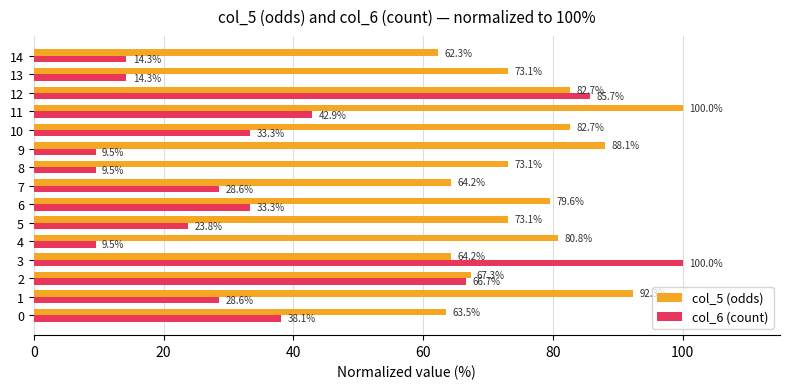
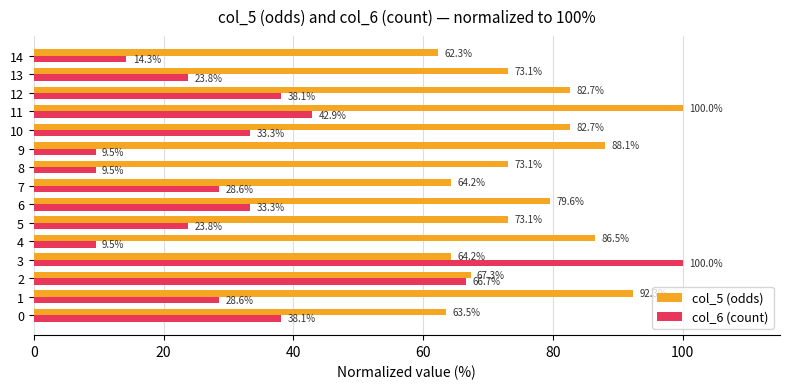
  {
    "col_5 (odds)": {
      "14": "62.3%",
      "13": "73.1%",
      "12": "82.7%",
      "11": "100.0%",
      "10": "82.7%",
      "9": "88.1%",
      "8": "73.1%",
      "7": "64.2%",
      "6": "79.6%",
      "5": "73.1%",
-     "4": "80.8%",
+     "4": "86.5%",
      "3": "64.2%",
      "0": "63.5%"
    },
    "col_6 (count)": {
      "14": "14.3%",
-     "13": "14.3%",
-     "12": "85.7%",
+     "13": "23.8%",
+     "12": "38.1%",
      "11": "42.9%",
      "10": "33.3%",
      "9": "9.5%",
      "8": "9.5%",
      "7": "28.6%",
      "6": "33.3%",
      "5": "23.8%",
      "4": "9.5%",
      "3": "100.0%",
      "1": "28.6%",
      "0": "38.1%"
    }
  }
